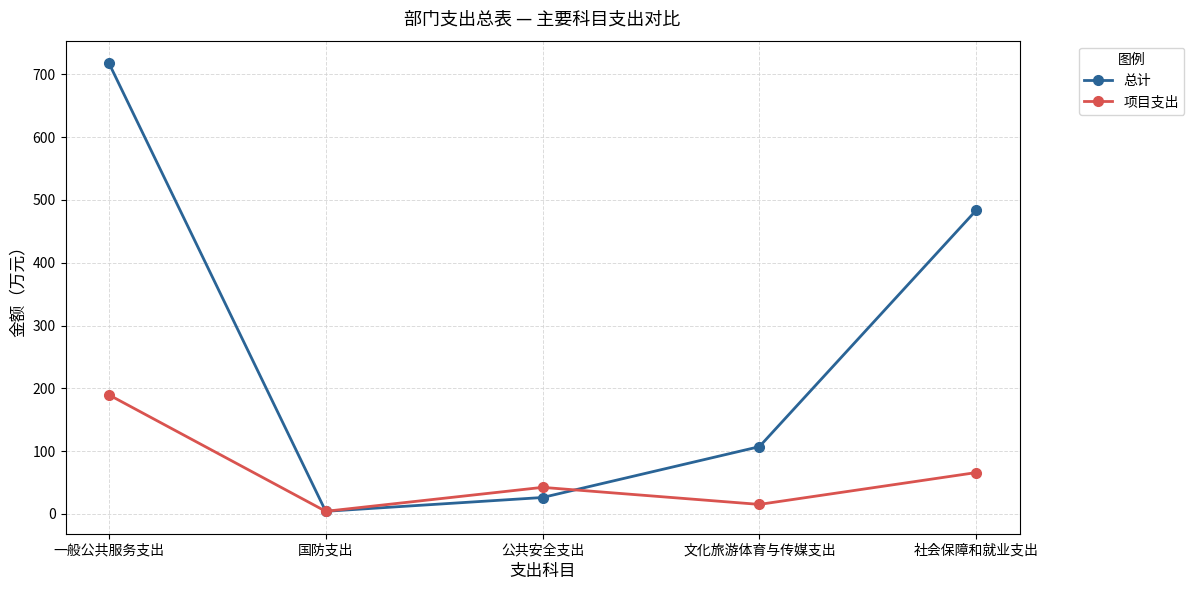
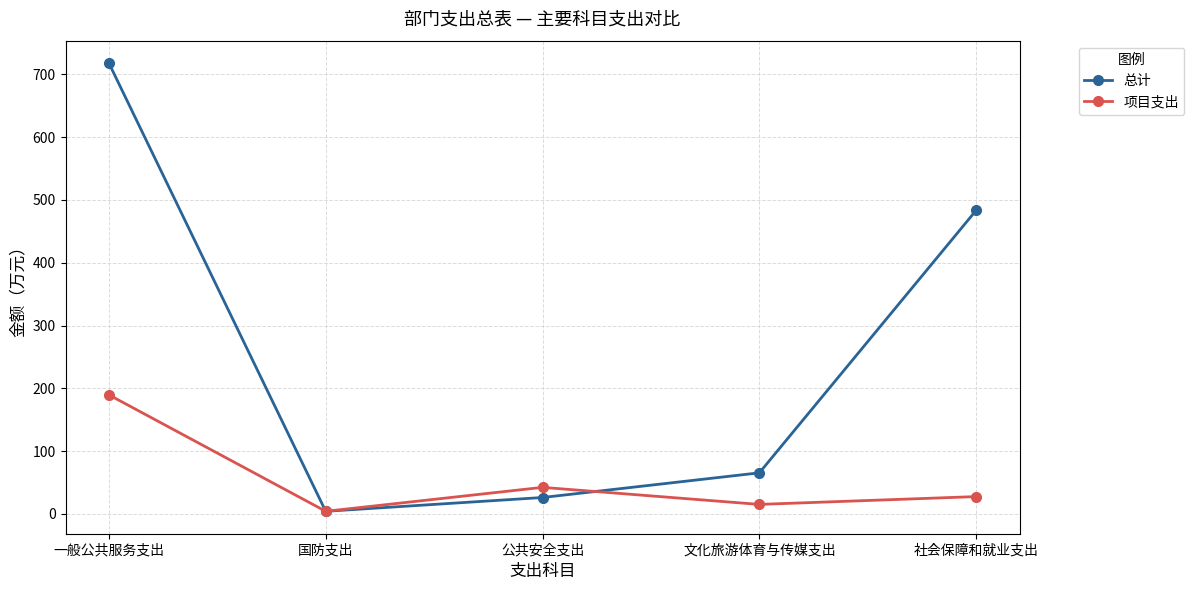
  {
    "总计": {
      "一般公共服务支出": 720,
      "公共安全支出": 30,
-     "文化旅游体育与传媒支出": 110,
+     "文化旅游体育与传媒支出": 70,
      "社会保障和就业支出": 480
    },
    "项目支出": {
      "一般公共服务支出": 190,
      "公共安全支出": 40,
      "文化旅游体育与传媒支出": 20,
-     "社会保障和就业支出": 70
+     "社会保障和就业支出": 30
    }
  }
